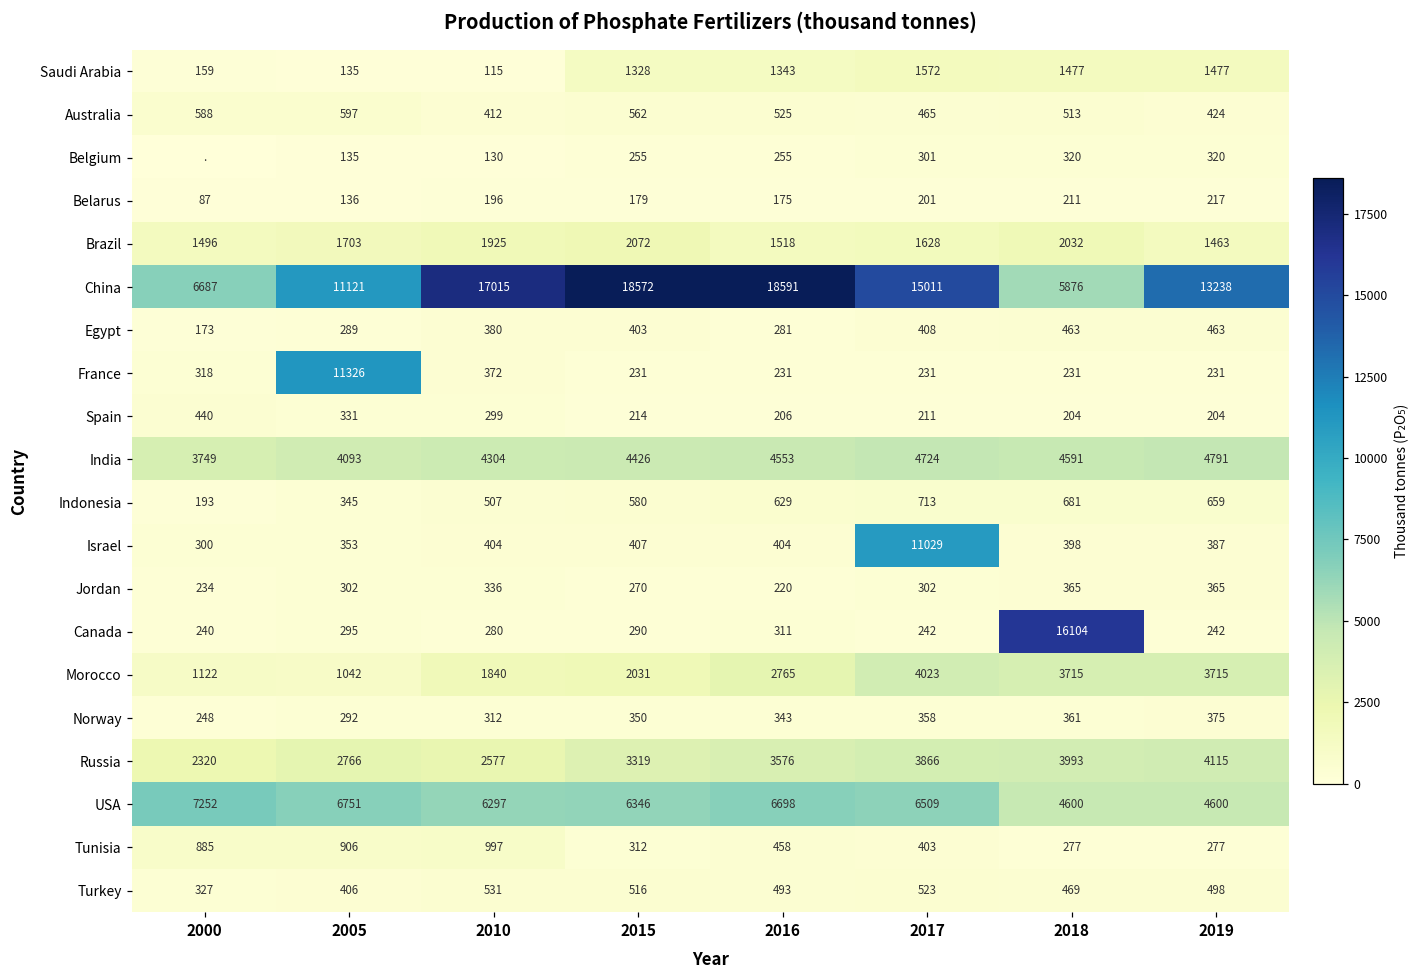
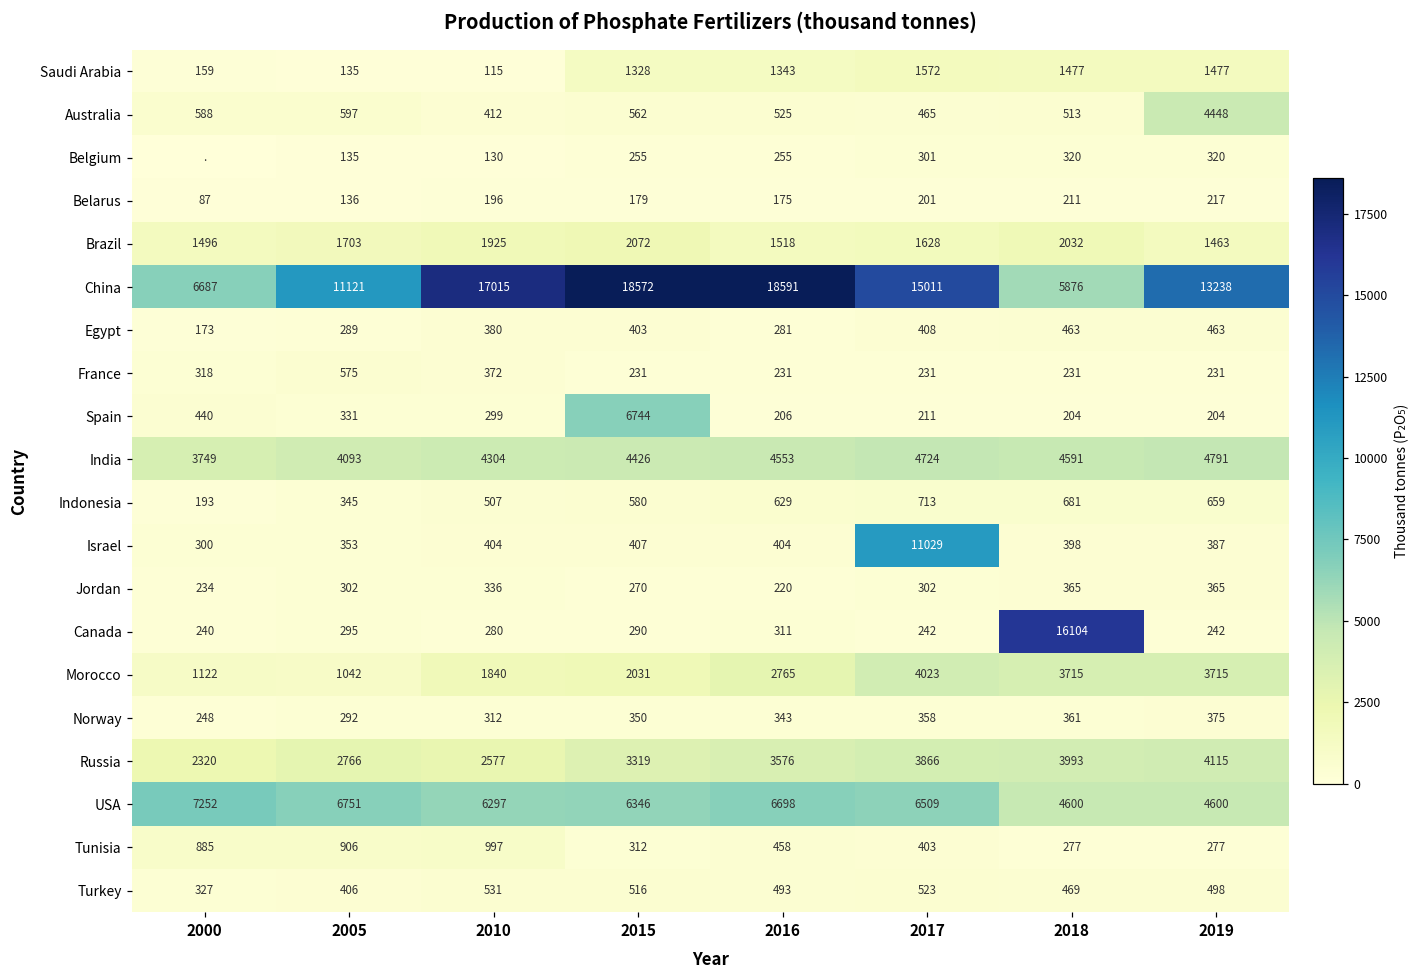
  {
    "Saudi Arabia": {
      "2000": 159,
      "2005": 135,
      "2010": 115,
      "2015": 1328,
      "2016": 1343,
      "2017": 1572,
      "2018": 1477,
      "2019": 1477
    },
    "Australia": {
      "2000": 588,
      "2005": 597,
      "2010": 412,
      "2015": 562,
      "2016": 525,
      "2017": 465,
      "2018": 513,
-     "2019": 424
+     "2019": 4448
    },
    "Belgium": {
      "2005": 135,
      "2010": 130,
      "2015": 255,
      "2016": 255,
      "2017": 301,
      "2018": 320,
      "2019": 320
    },
    "Belarus": {
      "2000": 87,
      "2005": 136,
      "2010": 196,
      "2015": 179,
      "2016": 175,
      "2017": 201,
      "2018": 211,
      "2019": 217
    },
    "Brazil": {
      "2000": 1496,
      "2005": 1703,
      "2010": 1925,
      "2015": 2072,
      "2016": 1518,
      "2017": 1628,
      "2018": 2032,
      "2019": 1463
    },
    "China": {
      "2000": 6687,
      "2005": 11121,
      "2010": 17015,
      "2015": 18572,
      "2016": 18591,
      "2017": 15011,
      "2018": 5876,
      "2019": 13238
    },
    "Egypt": {
      "2000": 173,
      "2005": 289,
      "2010": 380,
      "2015": 403,
      "2016": 281,
      "2017": 408,
      "2018": 463,
      "2019": 463
    },
    "France": {
      "2000": 318,
-     "2005": 11326,
+     "2005": 575,
      "2010": 372,
      "2015": 231,
      "2016": 231,
      "2017": 231,
      "2018": 231,
      "2019": 231
    },
    "Spain": {
      "2000": 440,
      "2005": 331,
      "2010": 299,
-     "2015": 214,
+     "2015": 6744,
      "2016": 206,
      "2017": 211,
      "2018": 204,
      "2019": 204
    },
    "India": {
      "2000": 3749,
      "2005": 4093,
      "2010": 4304,
      "2015": 4426,
      "2016": 4553,
      "2017": 4724,
      "2018": 4591,
      "2019": 4791
    },
    "Indonesia": {
      "2000": 193,
      "2005": 345,
      "2010": 507,
      "2015": 580,
      "2016": 629,
      "2017": 713,
      "2018": 681,
      "2019": 659
    },
    "Israel": {
      "2000": 300,
      "2005": 353,
      "2010": 404,
      "2015": 407,
      "2016": 404,
      "2017": 11029,
      "2018": 398,
      "2019": 387
    },
    "Jordan": {
      "2000": 234,
      "2005": 302,
      "2010": 336,
      "2015": 270,
      "2016": 220,
      "2017": 302,
      "2018": 365,
      "2019": 365
    },
    "Canada": {
      "2000": 240,
      "2005": 295,
      "2010": 280,
      "2015": 290,
      "2016": 311,
      "2017": 242,
      "2018": 16104,
      "2019": 242
    },
    "Morocco": {
      "2000": 1122,
      "2005": 1042,
      "2010": 1840,
      "2015": 2031,
      "2016": 2765,
      "2017": 4023,
      "2018": 3715,
      "2019": 3715
    },
    "Norway": {
      "2000": 248,
      "2005": 292,
      "2010": 312,
      "2015": 350,
      "2016": 343,
      "2017": 358,
      "2018": 361,
      "2019": 375
    },
    "Russia": {
      "2000": 2320,
      "2005": 2766,
      "2010": 2577,
      "2015": 3319,
      "2016": 3576,
      "2017": 3866,
      "2018": 3993,
      "2019": 4115
    },
    "USA": {
      "2000": 7252,
      "2005": 6751,
      "2010": 6297,
      "2015": 6346,
      "2016": 6698,
      "2017": 6509,
      "2018": 4600,
      "2019": 4600
    },
    "Tunisia": {
      "2000": 885,
      "2005": 906,
      "2010": 997,
      "2015": 312,
      "2016": 458,
      "2017": 403,
      "2018": 277,
      "2019": 277
    },
    "Turkey": {
      "2000": 327,
      "2005": 406,
      "2010": 531,
      "2015": 516,
      "2016": 493,
      "2017": 523,
      "2018": 469,
      "2019": 498
    }
  }
